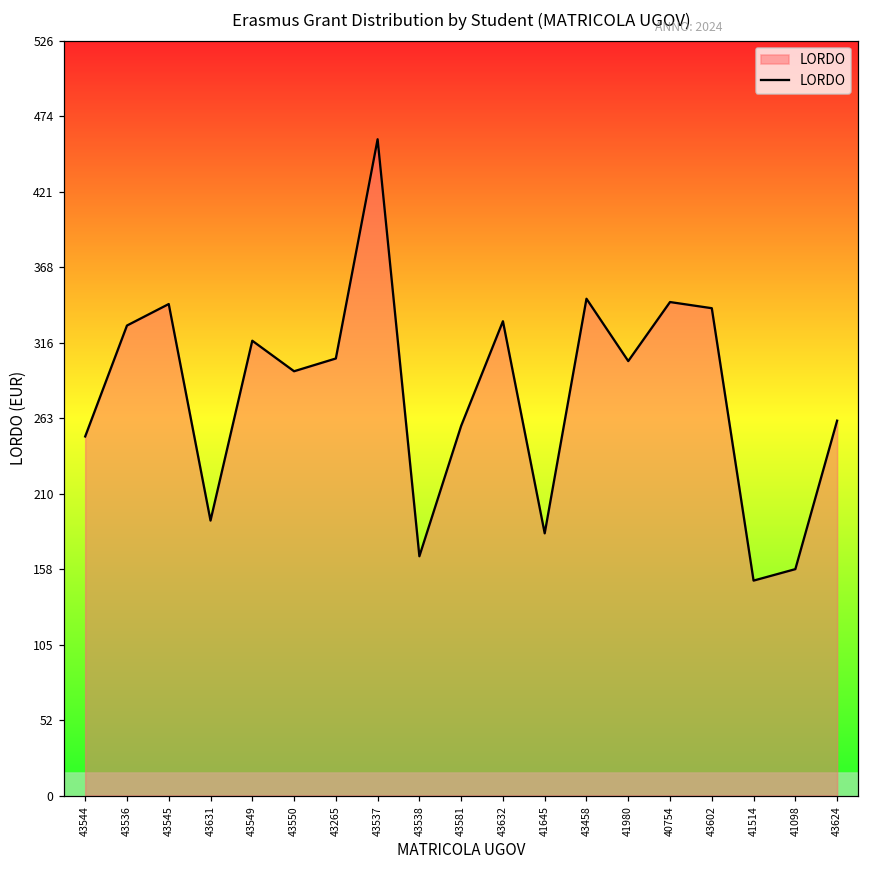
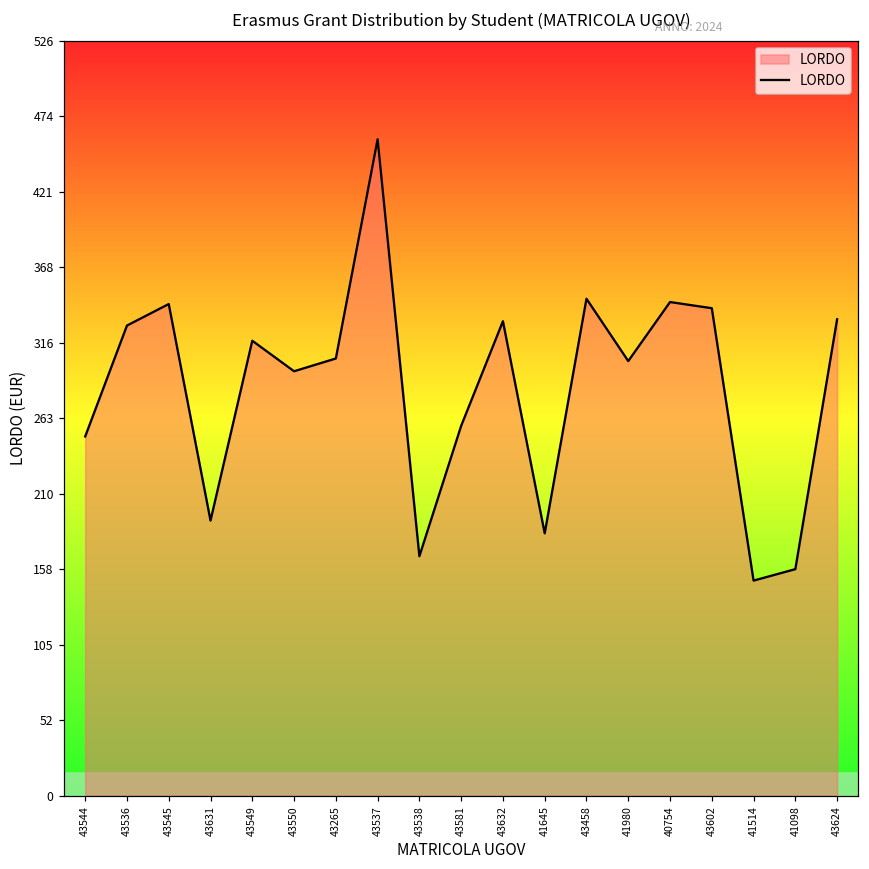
  {
    "43544": 251,
    "43536": 328,
    "43545": 343,
    "43631": 192,
    "43549": 317,
    "43550": 296,
    "43265": 305,
    "43537": 458,
    "43538": 167,
    "43581": 258,
    "43632": 331,
    "41645": 183,
    "43458": 347,
    "41980": 303,
    "40754": 344,
    "43602": 340,
    "41514": 150,
    "41098": 158,
-   "43624": 262
+   "43624": 332
  }
